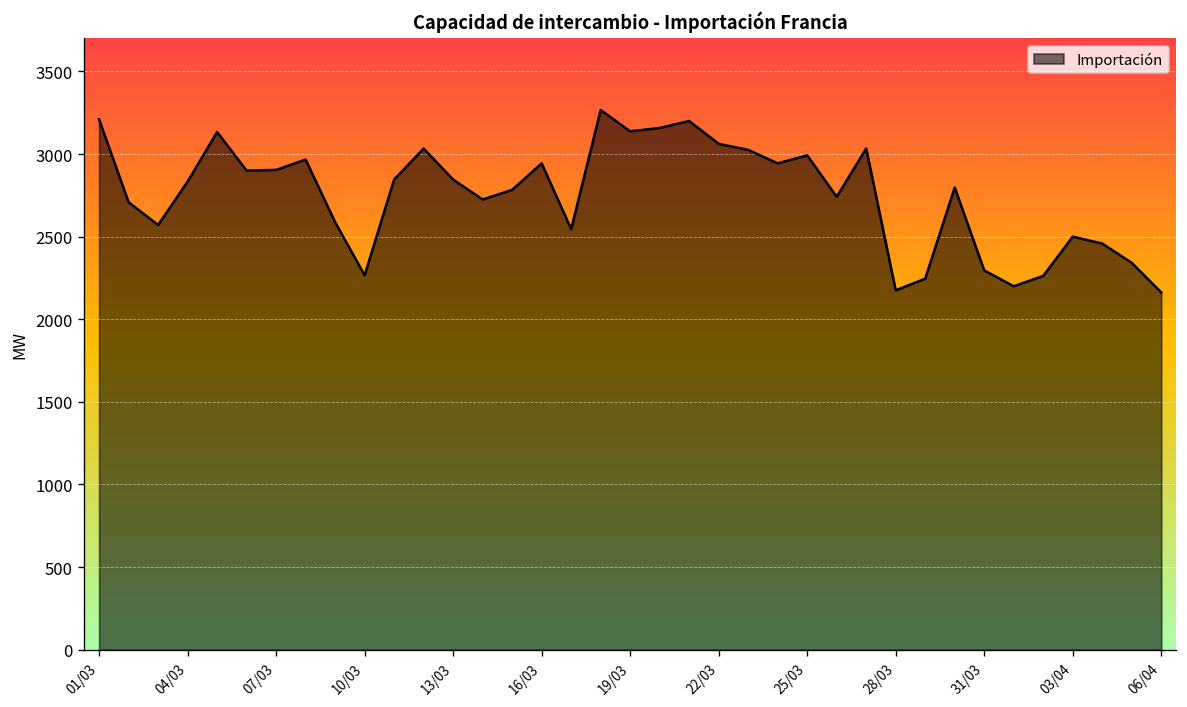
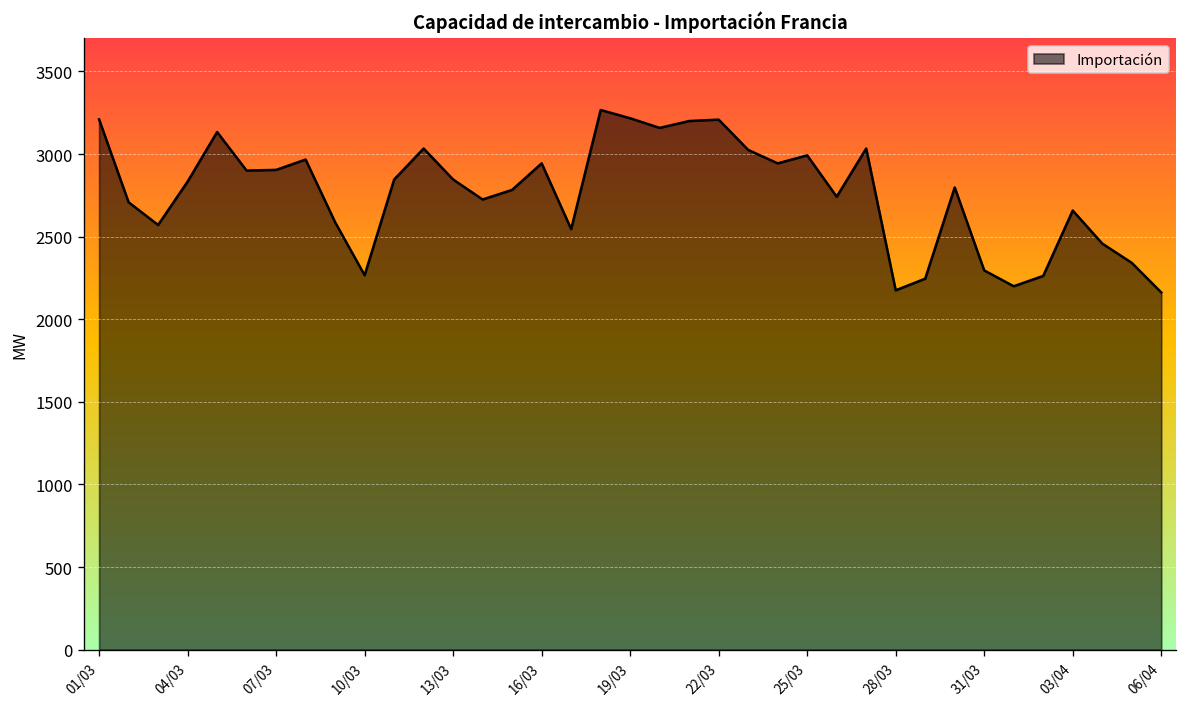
  {
    "01/03": 3210,
    "04/03": 2830,
    "07/03": 2900,
    "10/03": 2270,
    "13/03": 2850,
    "16/03": 2940,
-   "19/03": 3140,
-   "22/03": 3060,
+   "19/03": 3220,
+   "22/03": 3210,
    "25/03": 2990,
    "28/03": 2180,
    "31/03": 2300,
-   "03/04": 2500,
+   "03/04": 2660,
    "06/04": 2160
  }
